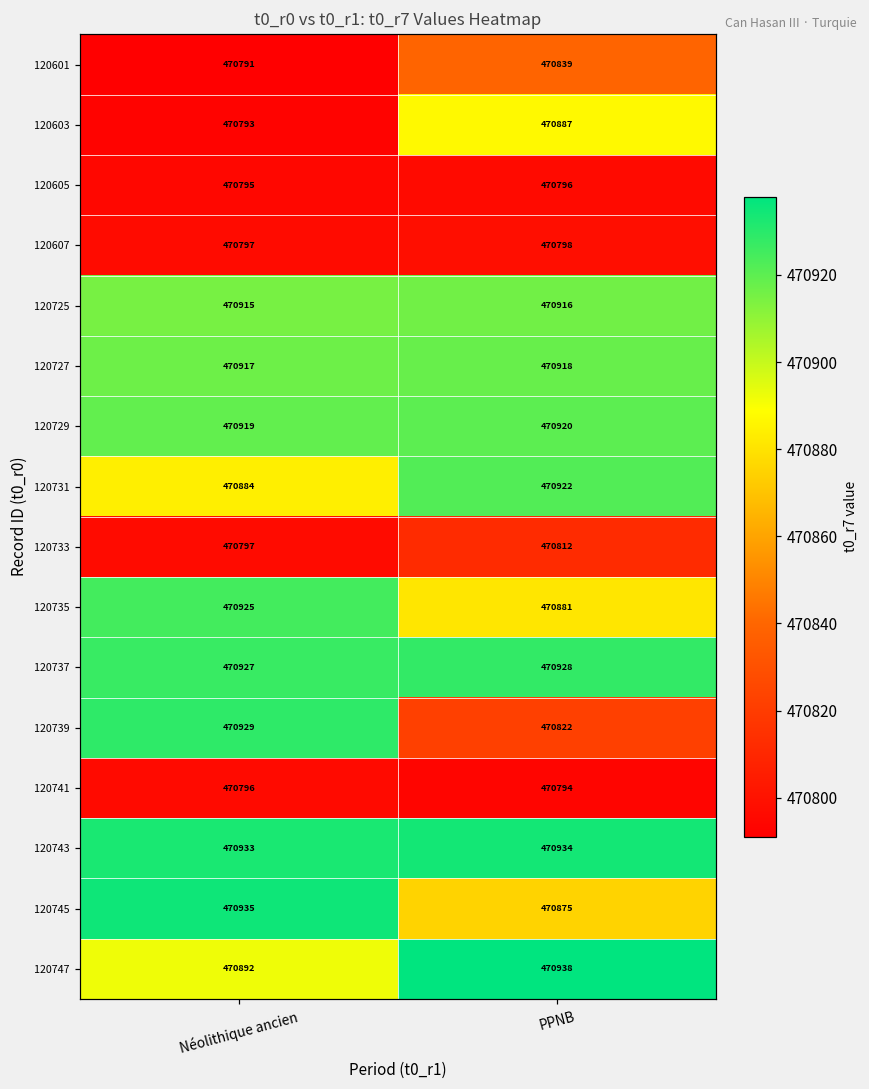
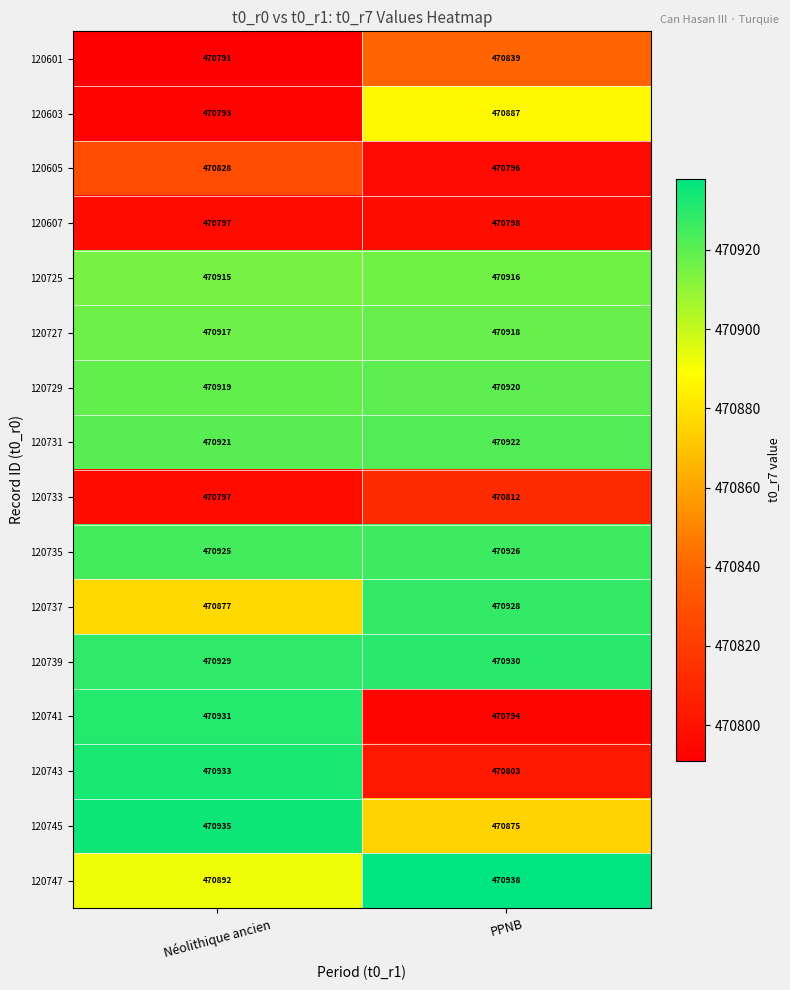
  {
    "120601": {
      "Néolithique ancien": 470791,
      "PPNB": 470839
    },
    "120603": {
      "Néolithique ancien": 470793,
      "PPNB": 470887
    },
    "120605": {
-     "Néolithique ancien": 470795,
+     "Néolithique ancien": 470828,
      "PPNB": 470796
    },
    "120607": {
      "Néolithique ancien": 470797,
      "PPNB": 470798
    },
    "120725": {
      "Néolithique ancien": 470915,
      "PPNB": 470916
    },
    "120727": {
      "Néolithique ancien": 470917,
      "PPNB": 470918
    },
    "120729": {
      "Néolithique ancien": 470919,
      "PPNB": 470920
    },
    "120731": {
-     "Néolithique ancien": 470884,
+     "Néolithique ancien": 470921,
      "PPNB": 470922
    },
    "120733": {
      "Néolithique ancien": 470797,
      "PPNB": 470812
    },
    "120735": {
      "Néolithique ancien": 470925,
-     "PPNB": 470881
+     "PPNB": 470926
    },
    "120737": {
-     "Néolithique ancien": 470927,
+     "Néolithique ancien": 470877,
      "PPNB": 470928
    },
    "120739": {
      "Néolithique ancien": 470929,
-     "PPNB": 470822
+     "PPNB": 470930
    },
    "120741": {
-     "Néolithique ancien": 470796,
+     "Néolithique ancien": 470931,
      "PPNB": 470794
    },
    "120743": {
      "Néolithique ancien": 470933,
-     "PPNB": 470934
+     "PPNB": 470803
    },
    "120745": {
      "Néolithique ancien": 470935,
      "PPNB": 470875
    },
    "120747": {
      "Néolithique ancien": 470892,
      "PPNB": 470938
    }
  }
